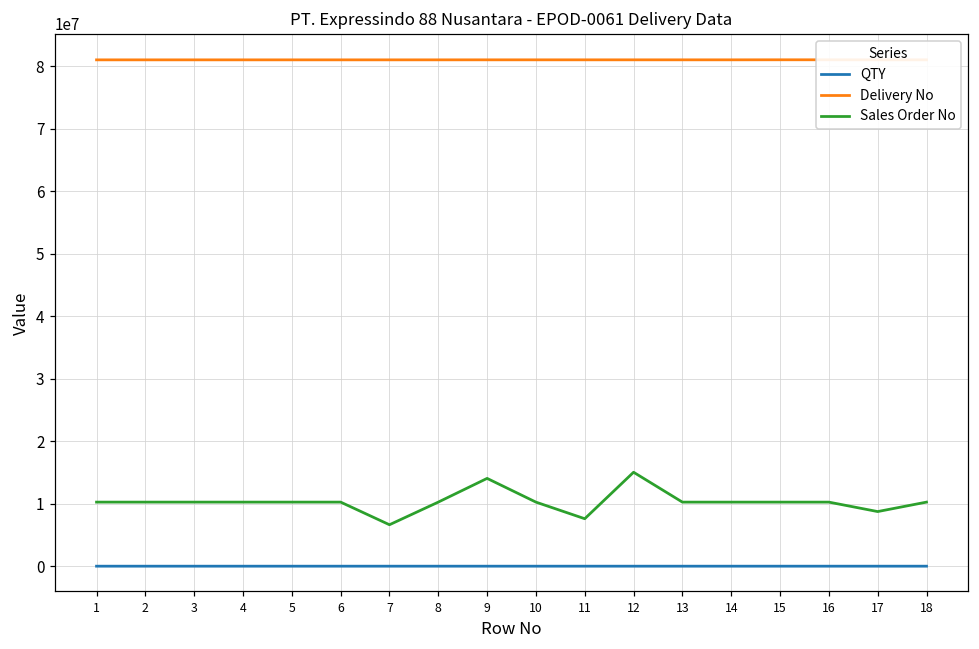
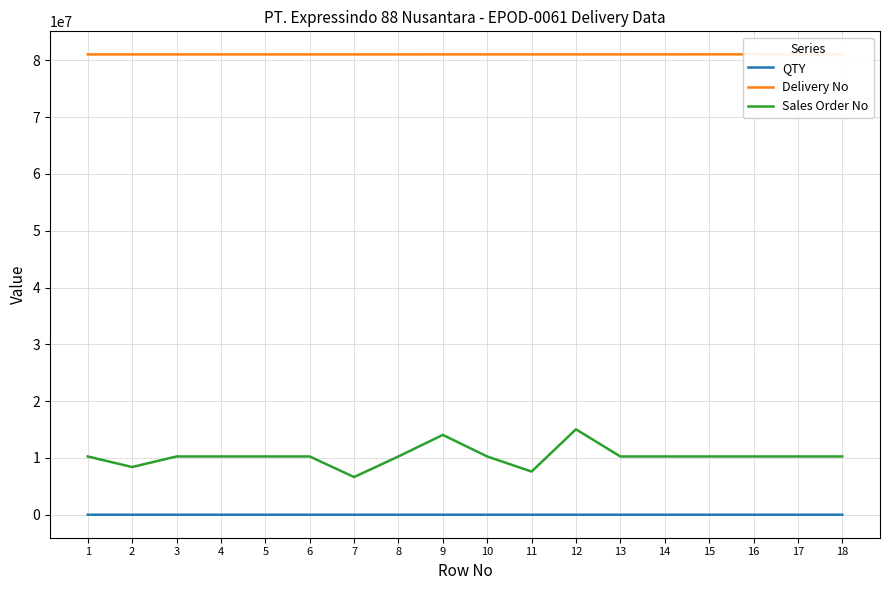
  {
    "QTY": {
      "1": 0,
      "2": 0,
      "3": 0,
      "4": 0,
      "5": 0,
      "6": 0,
      "7": 0,
      "8": 0,
      "9": 0,
      "10": 0,
      "11": 0,
      "12": 0,
      "13": 0,
      "14": 0,
      "15": 0,
      "16": 0,
      "17": 0,
      "18": 0
    },
    "Delivery No": {
      "1": 81000000,
      "2": 81000000,
      "3": 81000000,
      "4": 81000000,
      "5": 81000000,
      "6": 81000000,
      "7": 81000000,
      "8": 81000000,
      "9": 81000000,
      "10": 81000000,
      "11": 81000000,
      "12": 81000000,
      "13": 81000000,
      "14": 81000000,
      "15": 81000000
    },
    "Sales Order No": {
      "1": 10000000,
-     "2": 10000000,
+     "2": 8000000,
      "3": 10000000,
      "4": 10000000,
      "5": 10000000,
      "6": 10000000,
      "7": 7000000,
      "8": 10000000,
      "9": 14000000,
      "10": 10000000,
      "11": 8000000,
      "12": 15000000,
      "13": 10000000,
      "14": 10000000,
      "15": 10000000,
      "16": 10000000,
-     "17": 9000000,
+     "17": 10000000,
      "18": 10000000
    }
  }
